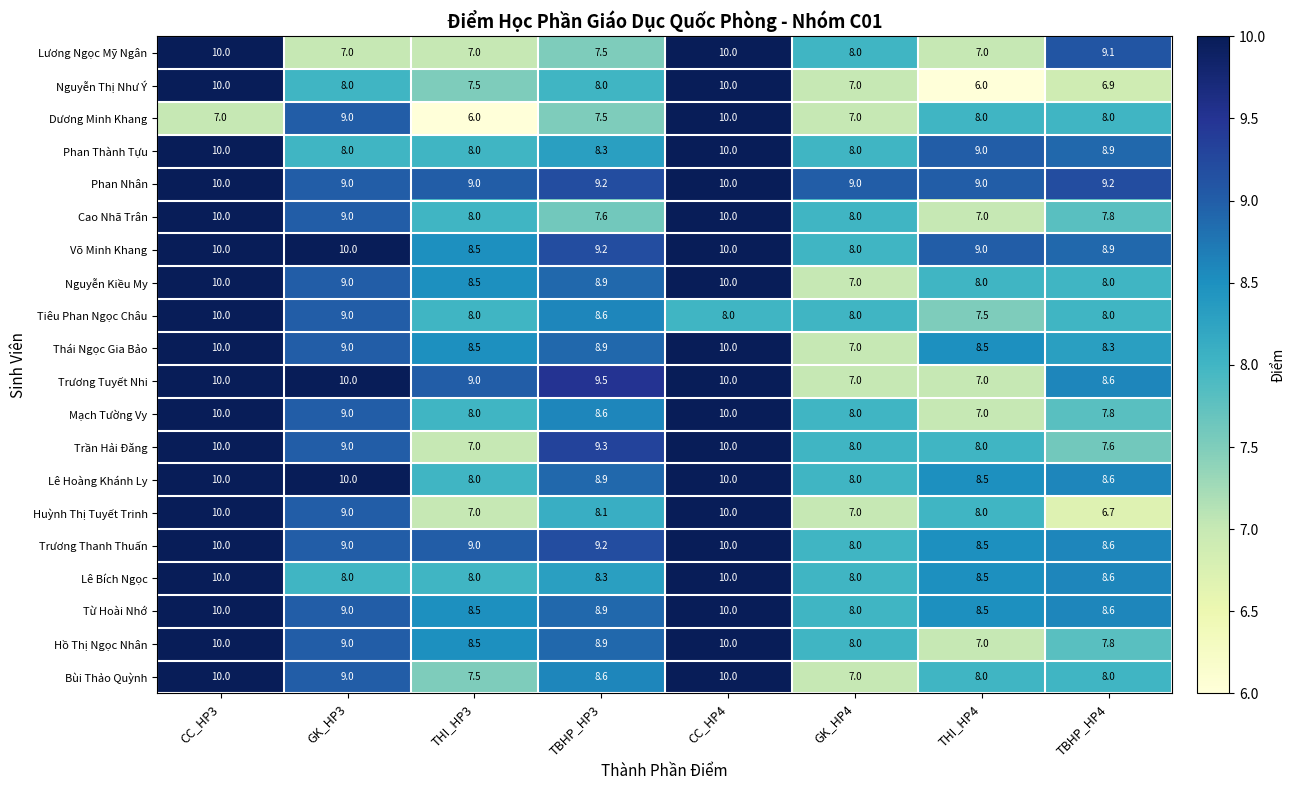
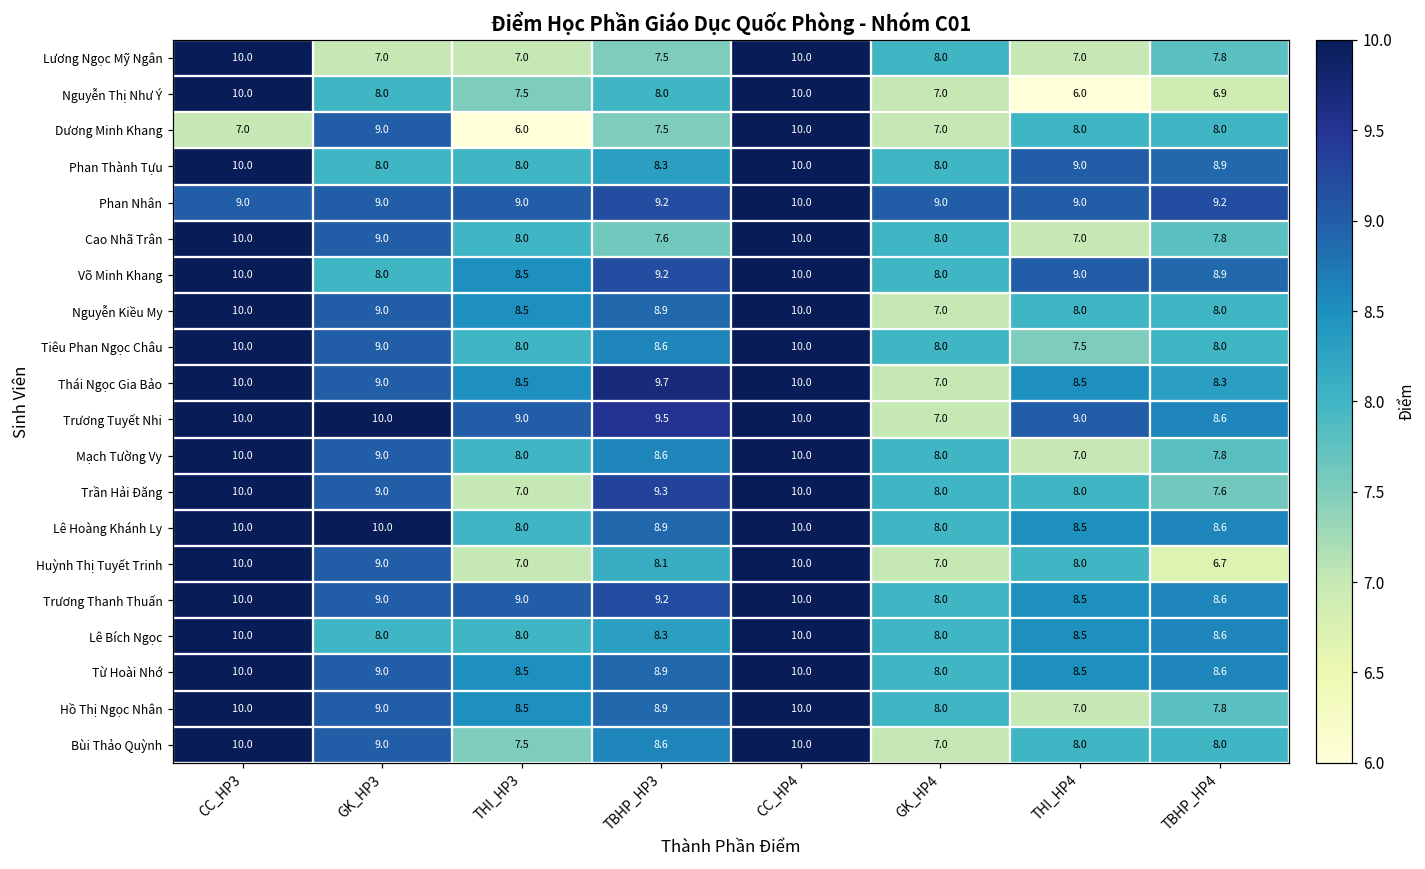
  {
    "Lương Ngọc Mỹ Ngân": {
      "CC_HP3": 10.0,
      "GK_HP3": 7.0,
      "THI_HP3": 7.0,
      "TBHP_HP3": 7.5,
      "CC_HP4": 10.0,
      "GK_HP4": 8.0,
      "THI_HP4": 7.0,
-     "TBHP_HP4": 9.1
+     "TBHP_HP4": 7.8
    },
    "Nguyễn Thị Như Ý": {
      "CC_HP3": 10.0,
      "GK_HP3": 8.0,
      "THI_HP3": 7.5,
      "TBHP_HP3": 8.0,
      "CC_HP4": 10.0,
      "GK_HP4": 7.0,
      "THI_HP4": 6.0,
      "TBHP_HP4": 6.9
    },
    "Dương Minh Khang": {
      "CC_HP3": 7.0,
      "GK_HP3": 9.0,
      "THI_HP3": 6.0,
      "TBHP_HP3": 7.5,
      "CC_HP4": 10.0,
      "GK_HP4": 7.0,
      "THI_HP4": 8.0,
      "TBHP_HP4": 8.0
    },
    "Phan Thành Tựu": {
      "CC_HP3": 10.0,
      "GK_HP3": 8.0,
      "THI_HP3": 8.0,
      "TBHP_HP3": 8.3,
      "CC_HP4": 10.0,
      "GK_HP4": 8.0,
      "THI_HP4": 9.0,
      "TBHP_HP4": 8.9
    },
    "Phan Nhân": {
-     "CC_HP3": 10.0,
+     "CC_HP3": 9.0,
      "GK_HP3": 9.0,
      "THI_HP3": 9.0,
      "TBHP_HP3": 9.2,
      "CC_HP4": 10.0,
      "GK_HP4": 9.0,
      "THI_HP4": 9.0,
      "TBHP_HP4": 9.2
    },
    "Cao Nhã Trân": {
      "CC_HP3": 10.0,
      "GK_HP3": 9.0,
      "THI_HP3": 8.0,
      "TBHP_HP3": 7.6,
      "CC_HP4": 10.0,
      "GK_HP4": 8.0,
      "THI_HP4": 7.0,
      "TBHP_HP4": 7.8
    },
    "Võ Minh Khang": {
      "CC_HP3": 10.0,
-     "GK_HP3": 10.0,
+     "GK_HP3": 8.0,
      "THI_HP3": 8.5,
      "TBHP_HP3": 9.2,
      "CC_HP4": 10.0,
      "GK_HP4": 8.0,
      "THI_HP4": 9.0,
      "TBHP_HP4": 8.9
    },
    "Nguyễn Kiều My": {
      "CC_HP3": 10.0,
      "GK_HP3": 9.0,
      "THI_HP3": 8.5,
      "TBHP_HP3": 8.9,
      "CC_HP4": 10.0,
      "GK_HP4": 7.0,
      "THI_HP4": 8.0,
      "TBHP_HP4": 8.0
    },
    "Tiêu Phan Ngọc Châu": {
      "CC_HP3": 10.0,
      "GK_HP3": 9.0,
      "THI_HP3": 8.0,
      "TBHP_HP3": 8.6,
-     "CC_HP4": 8.0,
+     "CC_HP4": 10.0,
      "GK_HP4": 8.0,
      "THI_HP4": 7.5,
      "TBHP_HP4": 8.0
    },
    "Thái Ngọc Gia Bảo": {
      "CC_HP3": 10.0,
      "GK_HP3": 9.0,
      "THI_HP3": 8.5,
-     "TBHP_HP3": 8.9,
+     "TBHP_HP3": 9.7,
      "CC_HP4": 10.0,
      "GK_HP4": 7.0,
      "THI_HP4": 8.5,
      "TBHP_HP4": 8.3
    },
    "Trương Tuyết Nhi": {
      "CC_HP3": 10.0,
      "GK_HP3": 10.0,
      "THI_HP3": 9.0,
      "TBHP_HP3": 9.5,
      "CC_HP4": 10.0,
      "GK_HP4": 7.0,
-     "THI_HP4": 7.0,
+     "THI_HP4": 9.0,
      "TBHP_HP4": 8.6
    },
    "Mạch Tường Vy": {
      "CC_HP3": 10.0,
      "GK_HP3": 9.0,
      "THI_HP3": 8.0,
      "TBHP_HP3": 8.6,
      "CC_HP4": 10.0,
      "GK_HP4": 8.0,
      "THI_HP4": 7.0,
      "TBHP_HP4": 7.8
    },
    "Trần Hải Đăng": {
      "CC_HP3": 10.0,
      "GK_HP3": 9.0,
      "THI_HP3": 7.0,
      "TBHP_HP3": 9.3,
      "CC_HP4": 10.0,
      "GK_HP4": 8.0,
      "THI_HP4": 8.0,
      "TBHP_HP4": 7.6
    },
    "Lê Hoàng Khánh Ly": {
      "CC_HP3": 10.0,
      "GK_HP3": 10.0,
      "THI_HP3": 8.0,
      "TBHP_HP3": 8.9,
      "CC_HP4": 10.0,
      "GK_HP4": 8.0,
      "THI_HP4": 8.5,
      "TBHP_HP4": 8.6
    },
    "Huỳnh Thị Tuyết Trinh": {
      "CC_HP3": 10.0,
      "GK_HP3": 9.0,
      "THI_HP3": 7.0,
      "TBHP_HP3": 8.1,
      "CC_HP4": 10.0,
      "GK_HP4": 7.0,
      "THI_HP4": 8.0,
      "TBHP_HP4": 6.7
    },
    "Trương Thanh Thuấn": {
      "CC_HP3": 10.0,
      "GK_HP3": 9.0,
      "THI_HP3": 9.0,
      "TBHP_HP3": 9.2,
      "CC_HP4": 10.0,
      "GK_HP4": 8.0,
      "THI_HP4": 8.5,
      "TBHP_HP4": 8.6
    },
    "Lê Bích Ngọc": {
      "CC_HP3": 10.0,
      "GK_HP3": 8.0,
      "THI_HP3": 8.0,
      "TBHP_HP3": 8.3,
      "CC_HP4": 10.0,
      "GK_HP4": 8.0,
      "THI_HP4": 8.5,
      "TBHP_HP4": 8.6
    },
    "Từ Hoài Nhớ": {
      "CC_HP3": 10.0,
      "GK_HP3": 9.0,
      "THI_HP3": 8.5,
      "TBHP_HP3": 8.9,
      "CC_HP4": 10.0,
      "GK_HP4": 8.0,
      "THI_HP4": 8.5,
      "TBHP_HP4": 8.6
    },
    "Hồ Thị Ngọc Nhân": {
      "CC_HP3": 10.0,
      "GK_HP3": 9.0,
      "THI_HP3": 8.5,
      "TBHP_HP3": 8.9,
      "CC_HP4": 10.0,
      "GK_HP4": 8.0,
      "THI_HP4": 7.0,
      "TBHP_HP4": 7.8
    },
    "Bùi Thảo Quỳnh": {
      "CC_HP3": 10.0,
      "GK_HP3": 9.0,
      "THI_HP3": 7.5,
      "TBHP_HP3": 8.6,
      "CC_HP4": 10.0,
      "GK_HP4": 7.0,
      "THI_HP4": 8.0,
      "TBHP_HP4": 8.0
    }
  }
